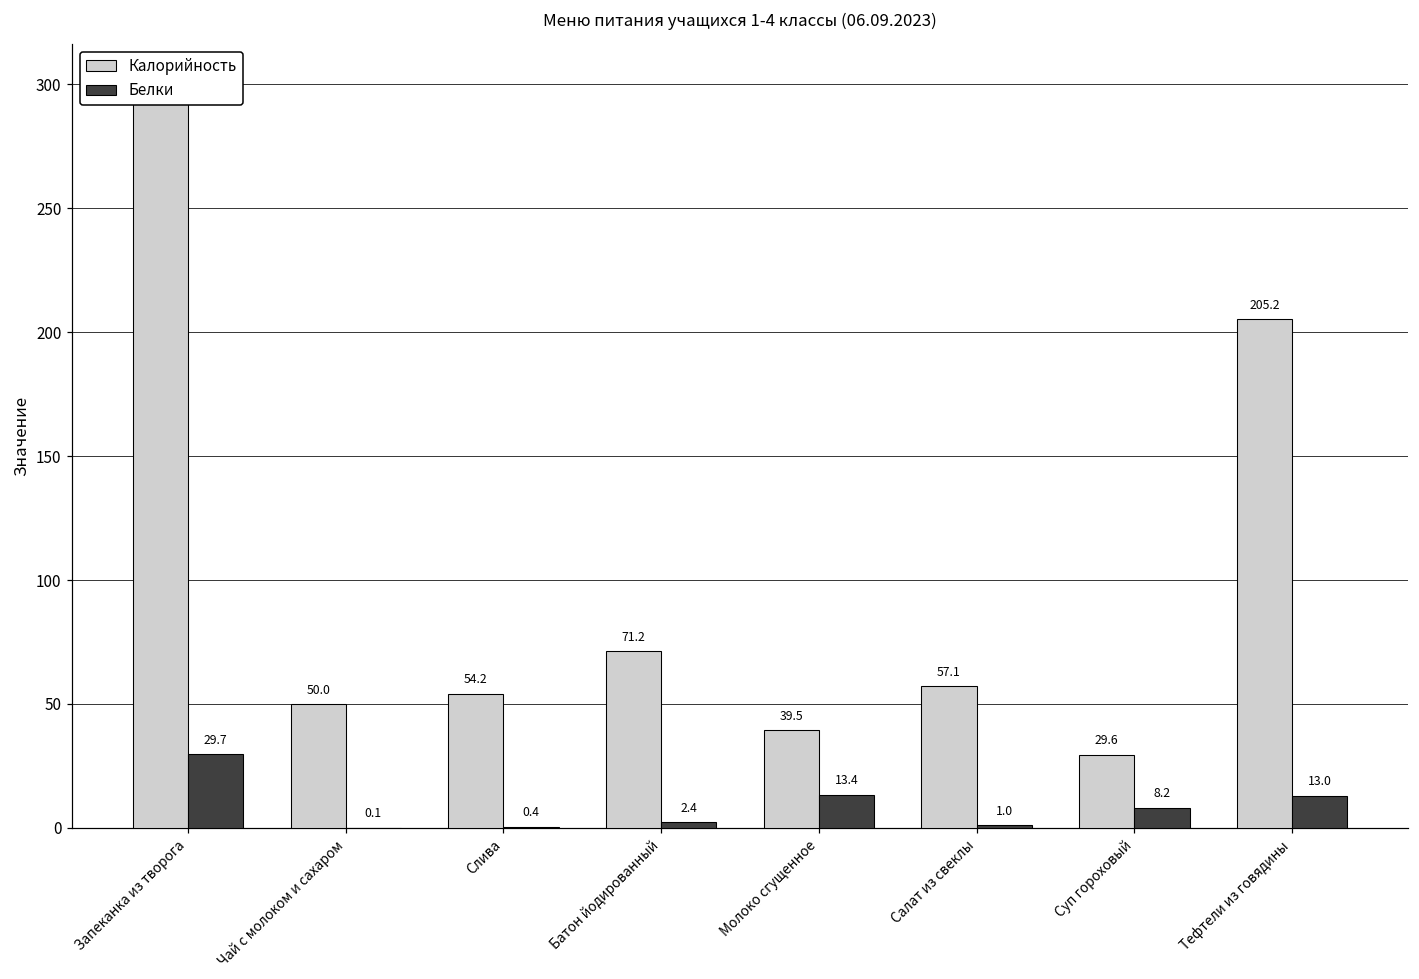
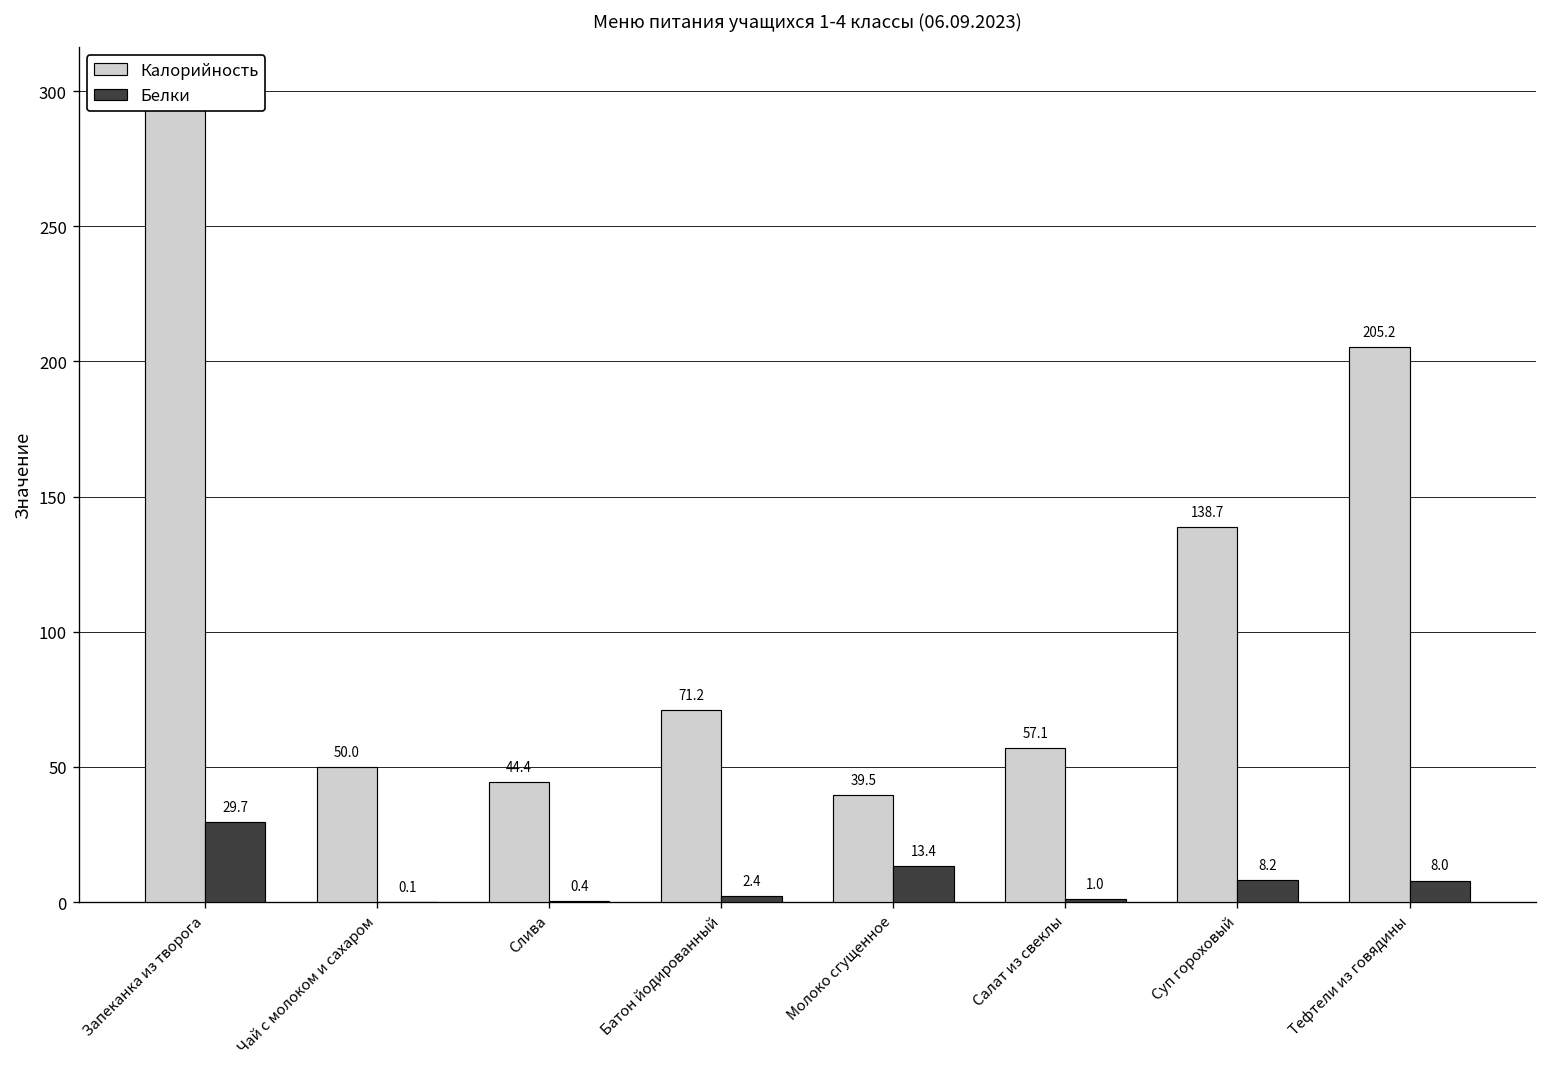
  {
    "Калорийность": {
      "Чай с молоком и сахаром": 50.0,
-     "Слива": 54.2,
+     "Слива": 44.4,
      "Батон йодированный": 71.2,
      "Молоко сгущенное": 39.5,
      "Салат из свеклы": 57.1,
-     "Суп гороховый": 29.6,
+     "Суп гороховый": 138.7,
      "Тефтели из говядины": 205.2
    },
    "Белки": {
      "Запеканка из творога": 29.7,
      "Чай с молоком и сахаром": 0.1,
      "Слива": 0.4,
      "Батон йодированный": 2.4,
      "Молоко сгущенное": 13.4,
      "Салат из свеклы": 1.0,
      "Суп гороховый": 8.2,
-     "Тефтели из говядины": 13.0
+     "Тефтели из говядины": 8.0
    }
  }
